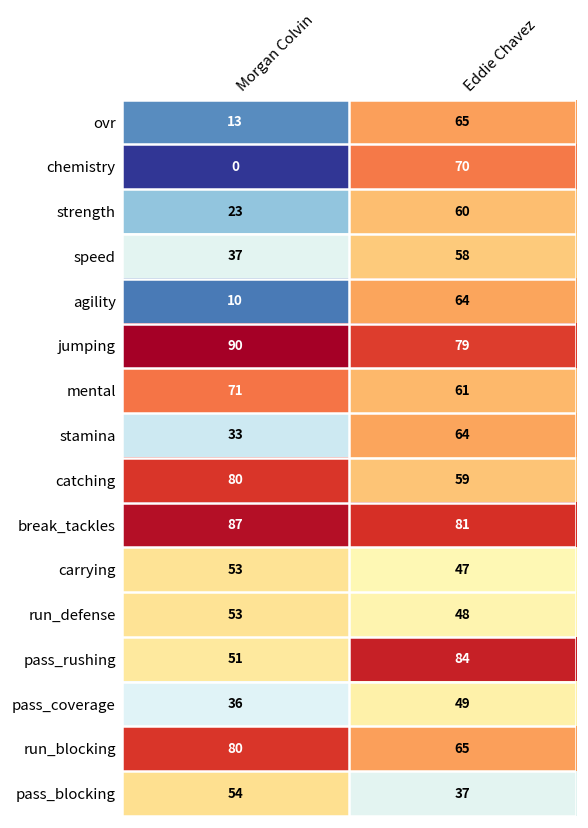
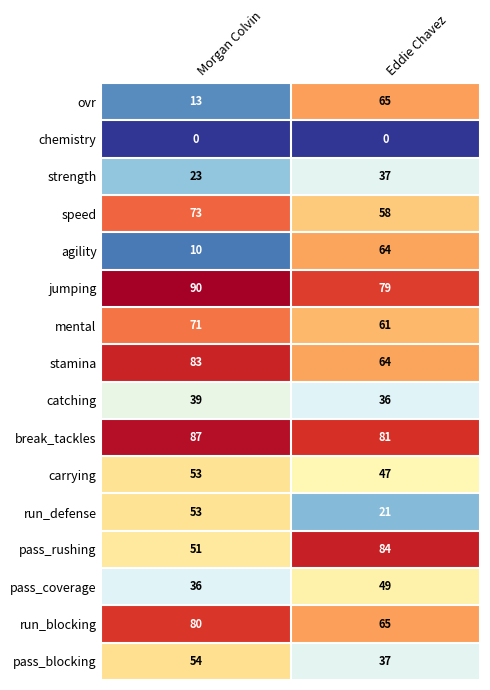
  {
    "ovr": {
      "Morgan Colvin": 13,
      "Eddie Chavez": 65
    },
    "chemistry": {
      "Morgan Colvin": 0,
-     "Eddie Chavez": 70
+     "Eddie Chavez": 0
    },
    "strength": {
      "Morgan Colvin": 23,
-     "Eddie Chavez": 60
+     "Eddie Chavez": 37
    },
    "speed": {
-     "Morgan Colvin": 37,
+     "Morgan Colvin": 73,
      "Eddie Chavez": 58
    },
    "agility": {
      "Morgan Colvin": 10,
      "Eddie Chavez": 64
    },
    "jumping": {
      "Morgan Colvin": 90,
      "Eddie Chavez": 79
    },
    "mental": {
      "Morgan Colvin": 71,
      "Eddie Chavez": 61
    },
    "stamina": {
-     "Morgan Colvin": 33,
+     "Morgan Colvin": 83,
      "Eddie Chavez": 64
    },
    "catching": {
-     "Morgan Colvin": 80,
-     "Eddie Chavez": 59
+     "Morgan Colvin": 39,
+     "Eddie Chavez": 36
    },
    "break_tackles": {
      "Morgan Colvin": 87,
      "Eddie Chavez": 81
    },
    "carrying": {
      "Morgan Colvin": 53,
      "Eddie Chavez": 47
    },
    "run_defense": {
      "Morgan Colvin": 53,
-     "Eddie Chavez": 48
+     "Eddie Chavez": 21
    },
    "pass_rushing": {
      "Morgan Colvin": 51,
      "Eddie Chavez": 84
    },
    "pass_coverage": {
      "Morgan Colvin": 36,
      "Eddie Chavez": 49
    },
    "run_blocking": {
      "Morgan Colvin": 80,
      "Eddie Chavez": 65
    },
    "pass_blocking": {
      "Morgan Colvin": 54,
      "Eddie Chavez": 37
    }
  }
